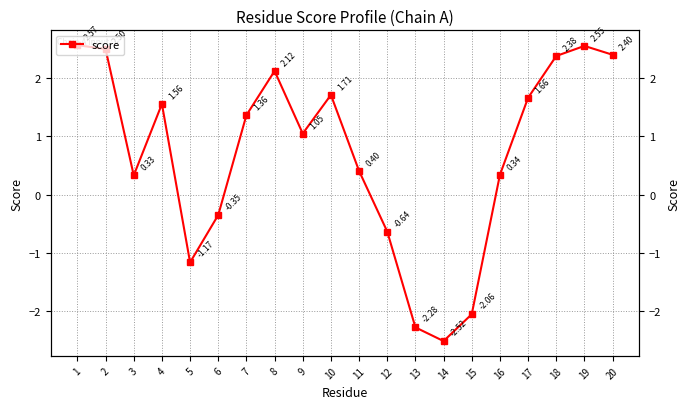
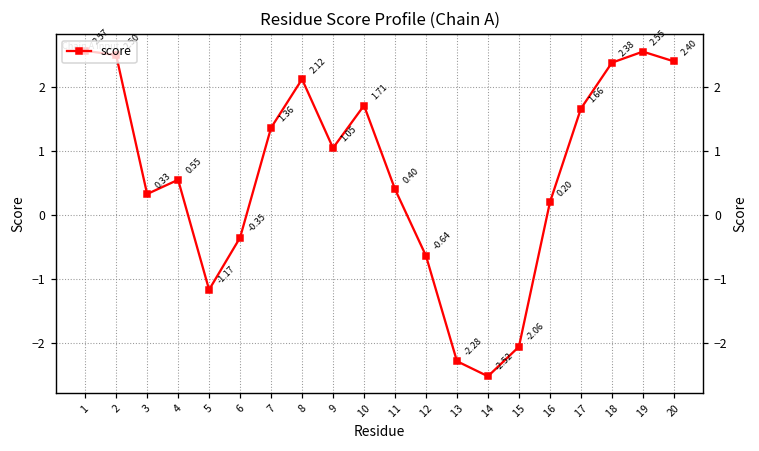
  {
    "3": 0.33,
-   "4": 1.56,
+   "4": 0.55,
    "5": -1.17,
    "6": -0.35,
    "7": 1.36,
    "8": 2.12,
    "9": 1.05,
    "10": 1.71,
    "11": 0.40,
    "12": -0.64,
    "13": -2.28,
    "14": -2.52,
    "15": -2.06,
-   "16": 0.34,
+   "16": 0.20,
    "17": 1.66,
    "18": 2.38,
    "19": 2.55,
    "20": 2.40
  }
